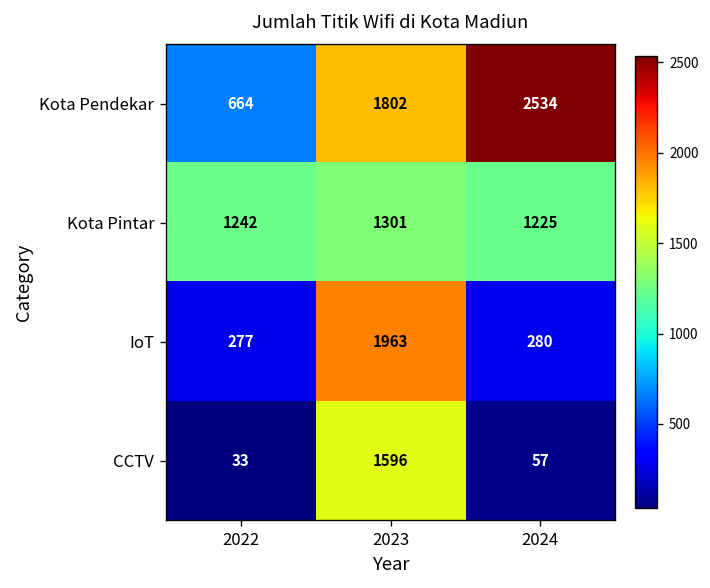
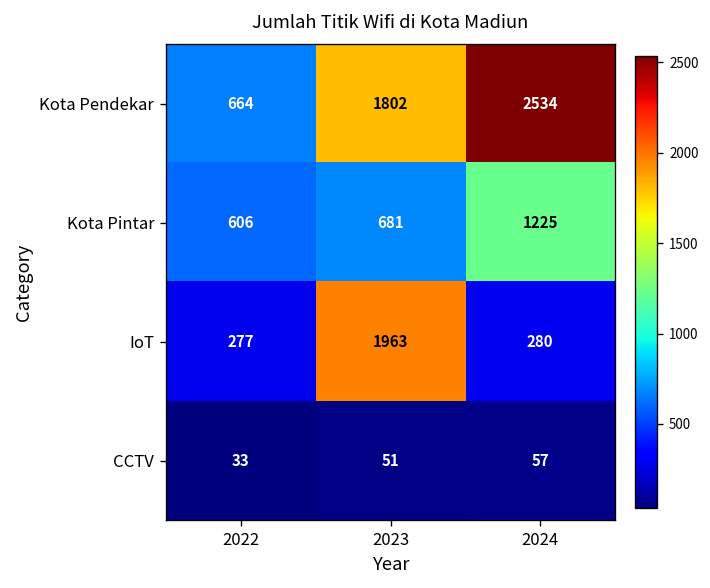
  {
    "Kota Pendekar": {
      "2022": 664,
      "2023": 1802,
      "2024": 2534
    },
    "Kota Pintar": {
-     "2022": 1242,
-     "2023": 1301,
+     "2022": 606,
+     "2023": 681,
      "2024": 1225
    },
    "IoT": {
      "2022": 277,
      "2023": 1963,
      "2024": 280
    },
    "CCTV": {
      "2022": 33,
-     "2023": 1596,
+     "2023": 51,
      "2024": 57
    }
  }
